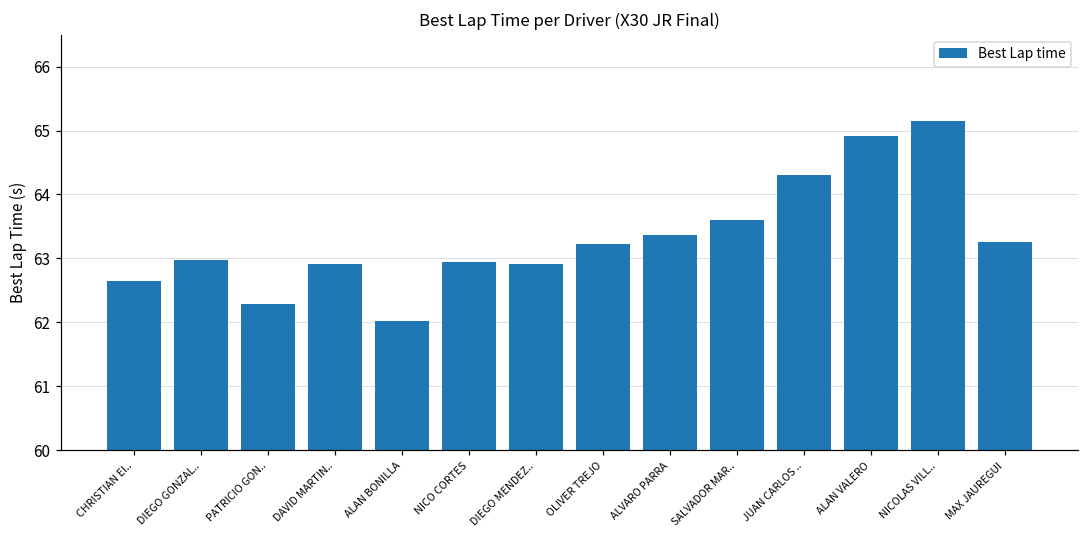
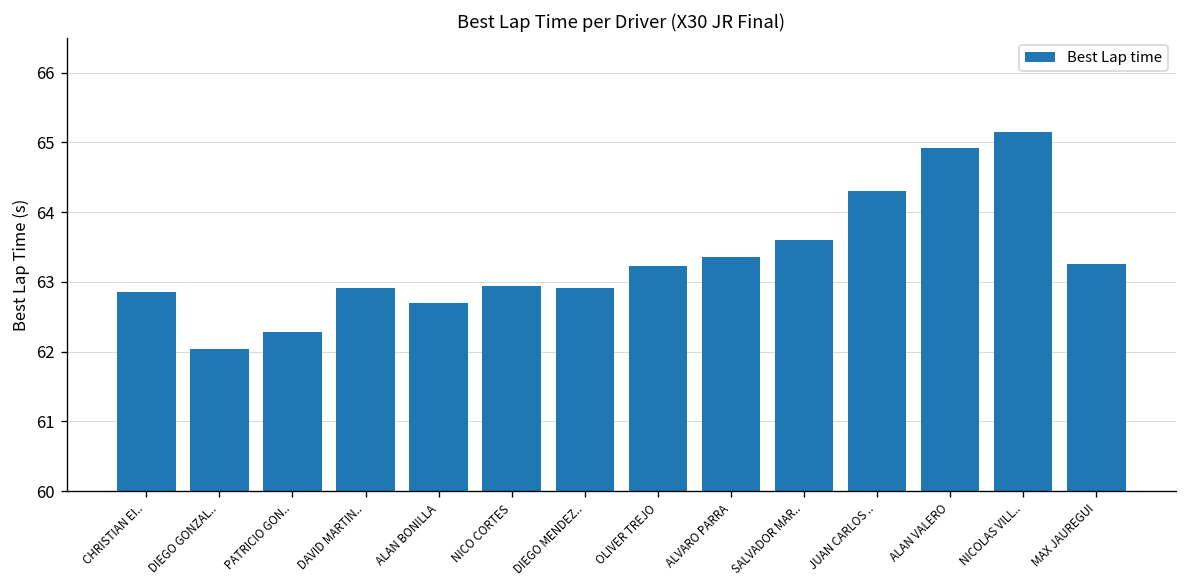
  {
-   "CHRISTIAN EI..": 62.6,
-   "DIEGO GONZAL..": 63.0,
+   "CHRISTIAN EI..": 62.9,
+   "DIEGO GONZAL..": 62.0,
    "PATRICIO GON..": 62.3,
    "DAVID MARTIN..": 62.9,
-   "ALAN BONILLA": 62.0,
+   "ALAN BONILLA": 62.7,
    "NICO CORTES": 62.9,
    "DIEGO MENDEZ..": 62.9,
    "OLIVER TREJO": 63.2,
    "ALVARO PARRA": 63.4,
    "SALVADOR MAR..": 63.6,
    "JUAN CARLOS ..": 64.3,
    "ALAN VALERO": 64.9,
    "NICOLAS VILL..": 65.1,
    "MAX JAUREGUI": 63.3
  }
